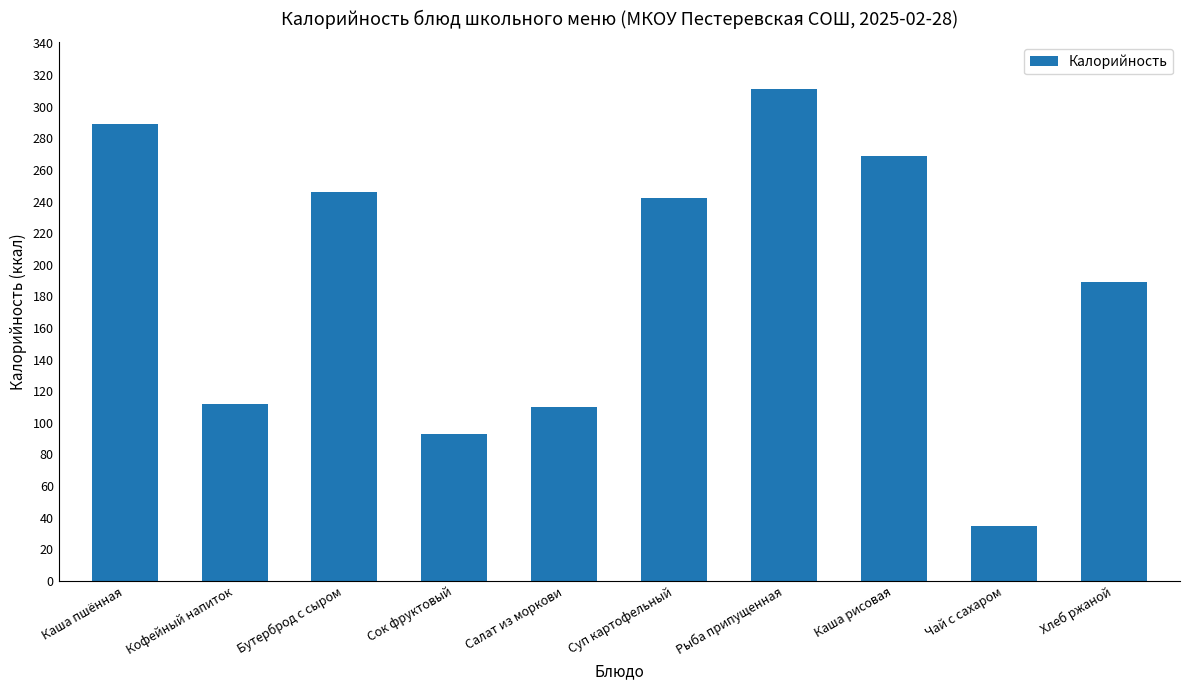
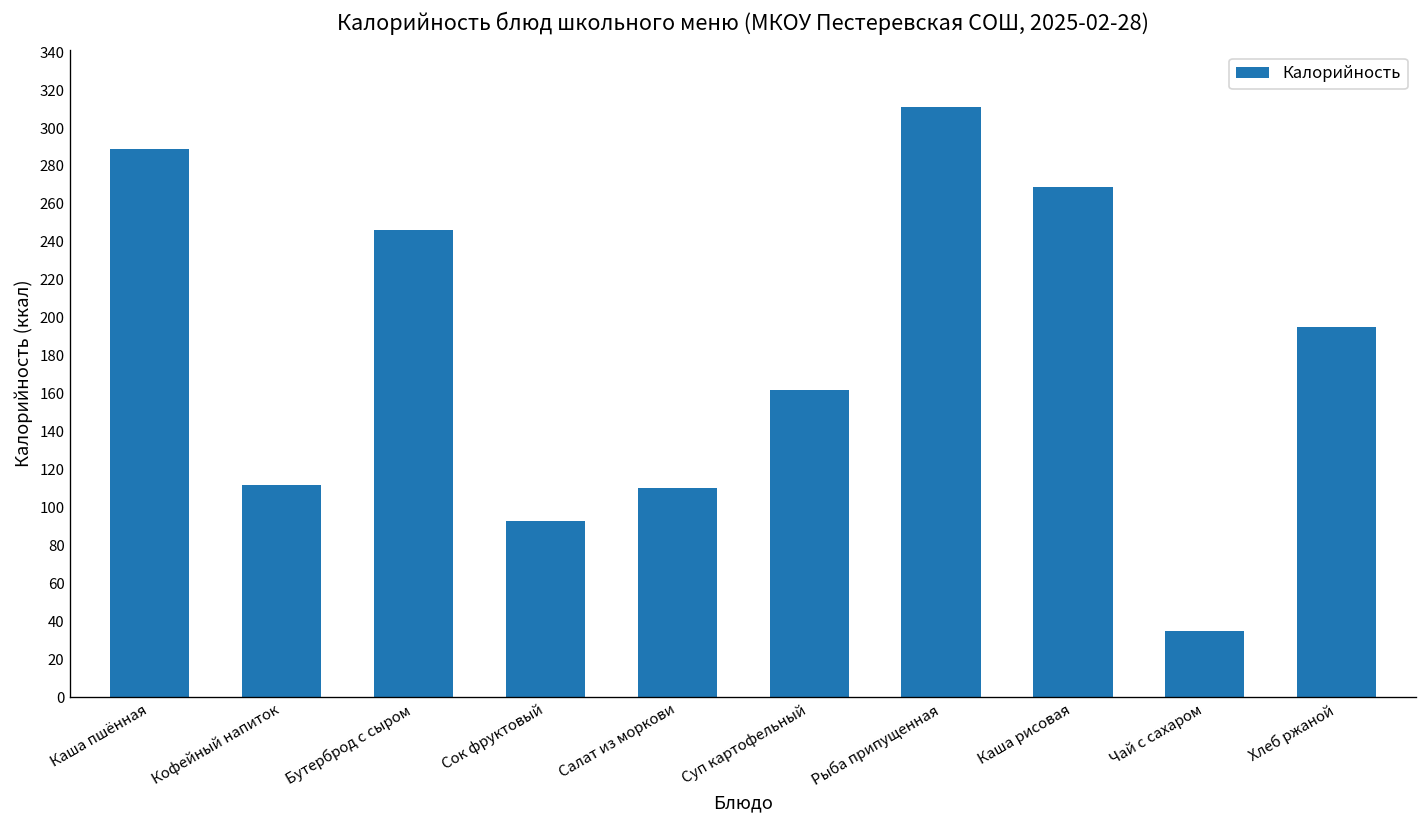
  {
    "Каша пшённая": 289,
    "Кофейный напиток": 112,
    "Бутерброд с сыром": 246,
    "Сок фруктовый": 93,
    "Салат из моркови": 110,
-   "Суп картофельный": 242,
+   "Суп картофельный": 162,
    "Рыба припущенная": 311,
    "Каша рисовая": 269,
    "Чай с сахаром": 35,
-   "Хлеб ржаной": 189
+   "Хлеб ржаной": 195
  }
